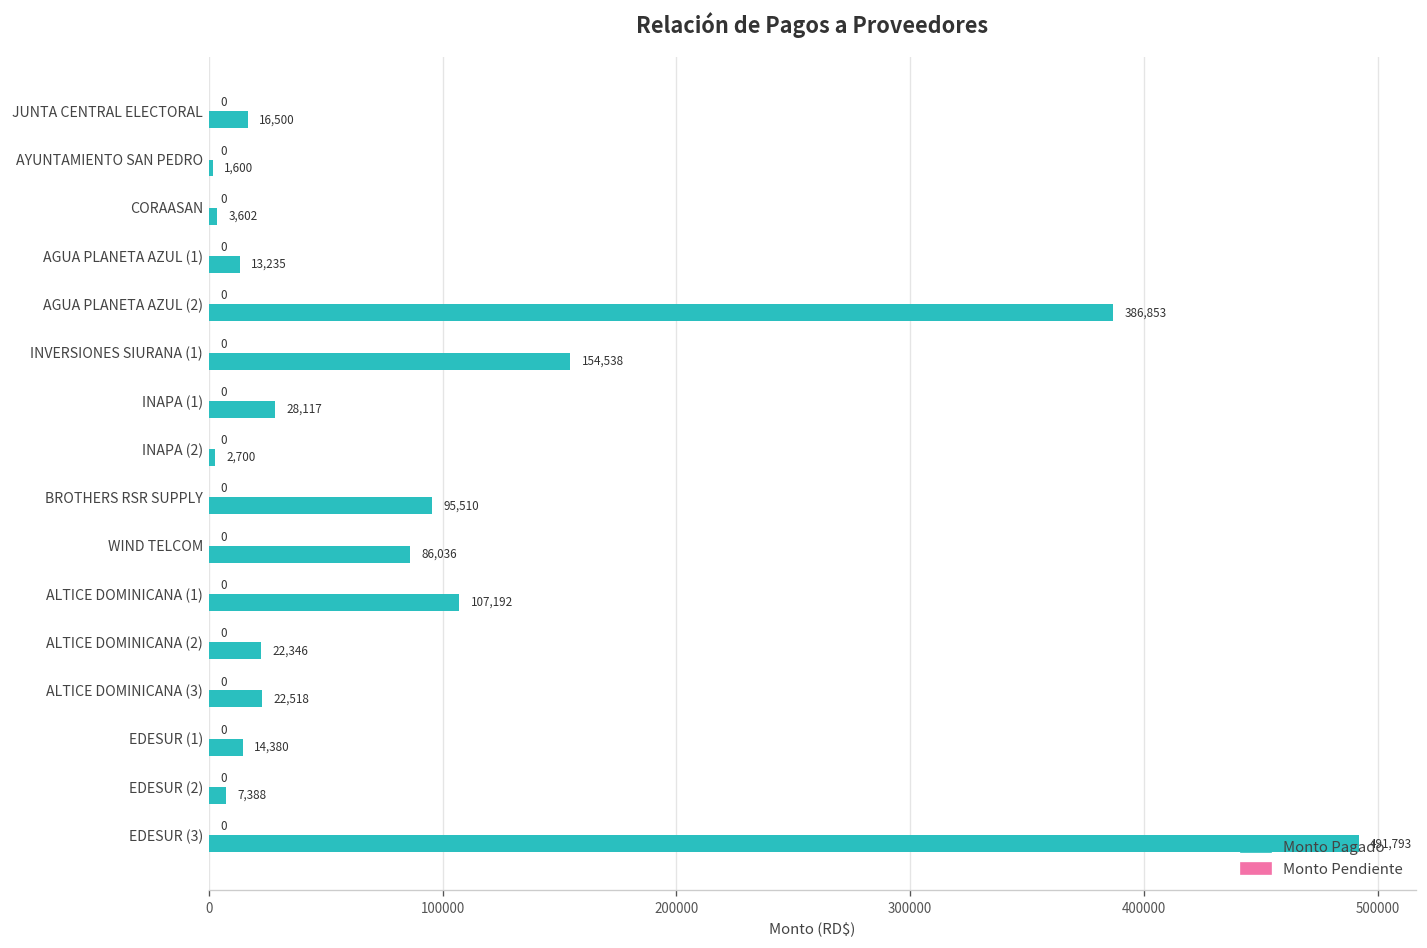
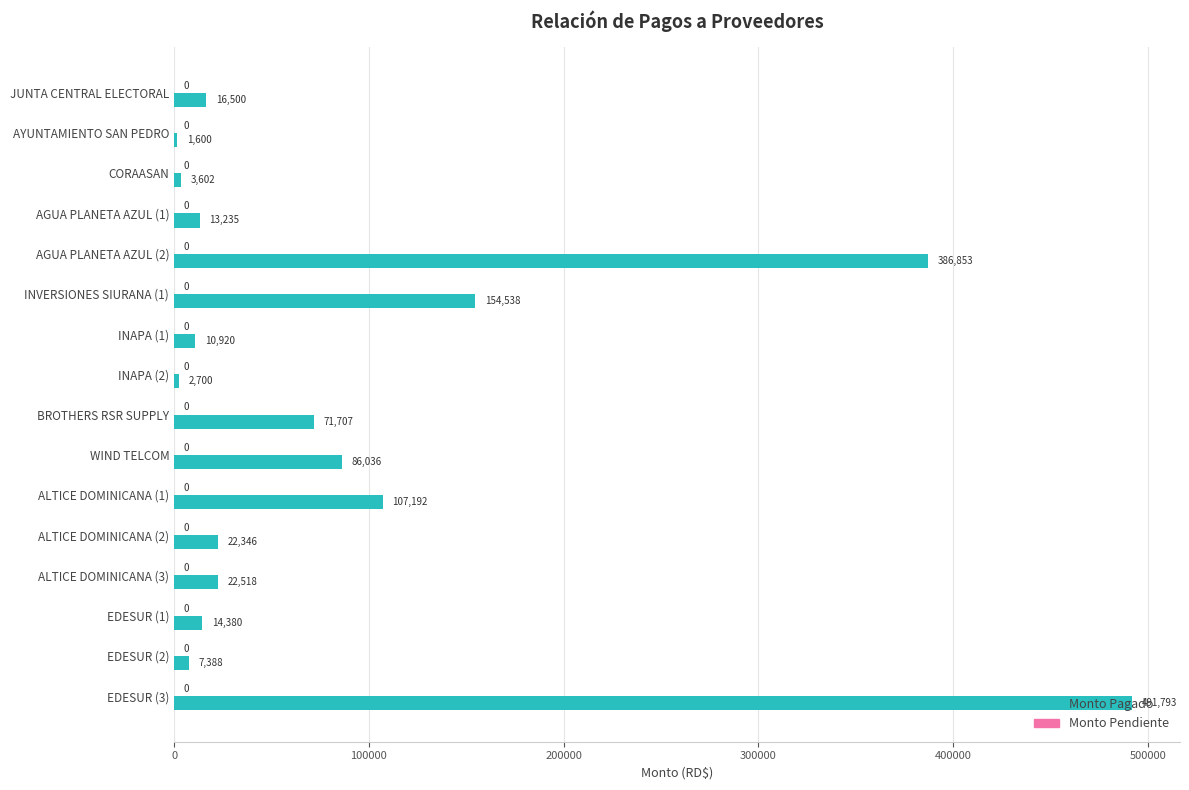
  {
    "Monto Pagado": {
      "JUNTA CENTRAL ELECTORAL": "16,500",
      "AYUNTAMIENTO SAN PEDRO": "1,600",
      "CORAASAN": "3,602",
      "AGUA PLANETA AZUL (1)": "13,235",
      "AGUA PLANETA AZUL (2)": "386,853",
      "INVERSIONES SIURANA (1)": "154,538",
-     "INAPA (1)": "28,117",
+     "INAPA (1)": "10,920",
      "INAPA (2)": "2,700",
-     "BROTHERS RSR SUPPLY": "95,510",
+     "BROTHERS RSR SUPPLY": "71,707",
      "WIND TELCOM": "86,036",
      "ALTICE DOMINICANA (1)": "107,192",
      "ALTICE DOMINICANA (2)": "22,346",
      "ALTICE DOMINICANA (3)": "22,518",
      "EDESUR (1)": "14,380",
      "EDESUR (2)": "7,388",
      "EDESUR (3)": "491,793"
    },
    "Monto Pendiente": {
      "JUNTA CENTRAL ELECTORAL": "0",
      "AYUNTAMIENTO SAN PEDRO": "0",
      "CORAASAN": "0",
      "AGUA PLANETA AZUL (1)": "0",
      "AGUA PLANETA AZUL (2)": "0",
      "INVERSIONES SIURANA (1)": "0",
      "INAPA (1)": "0",
      "INAPA (2)": "0",
      "BROTHERS RSR SUPPLY": "0",
      "WIND TELCOM": "0",
      "ALTICE DOMINICANA (1)": "0",
      "ALTICE DOMINICANA (2)": "0",
      "ALTICE DOMINICANA (3)": "0",
      "EDESUR (1)": "0",
      "EDESUR (2)": "0",
      "EDESUR (3)": "0"
    }
  }
